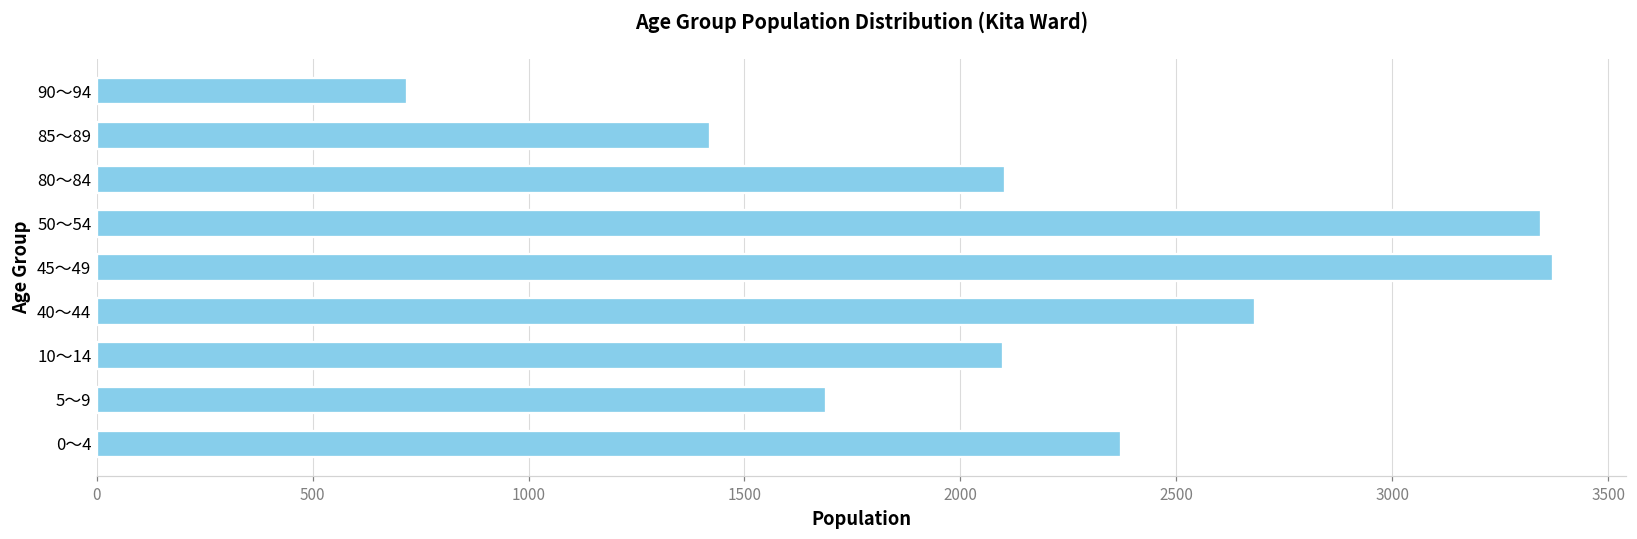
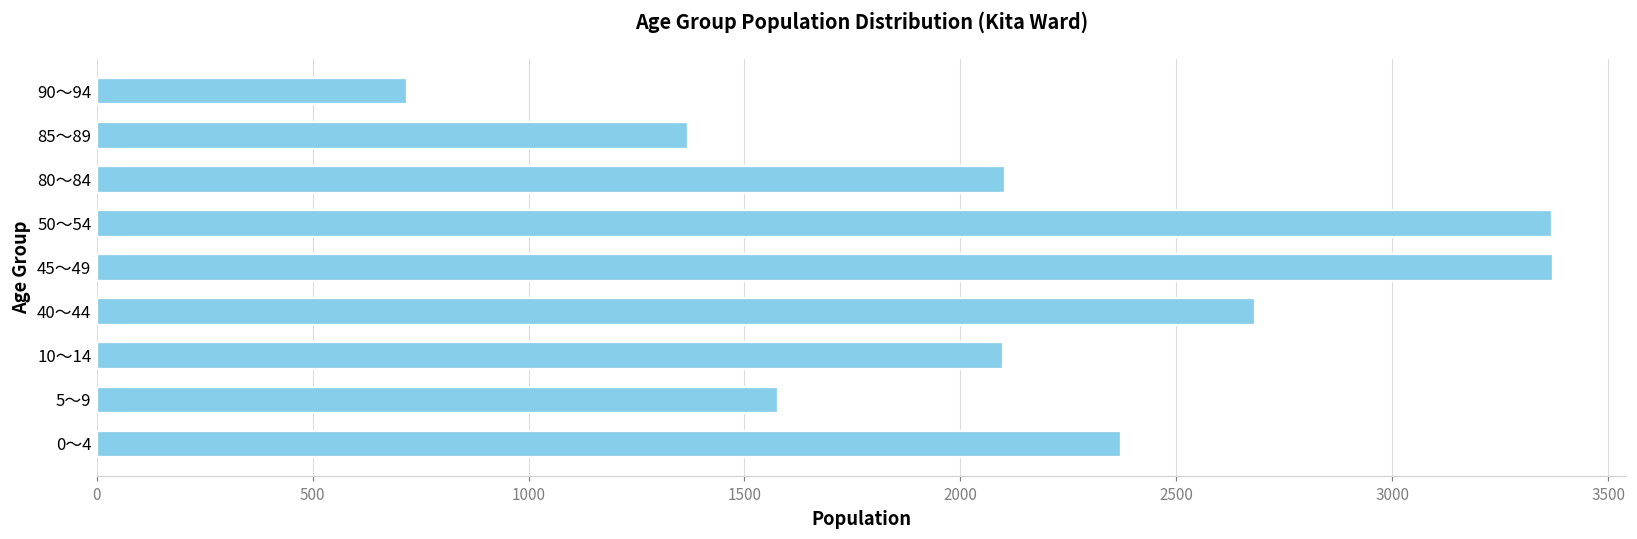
  {
    "90～94": 720,
-   "85～89": 1420,
+   "85～89": 1370,
    "80～84": 2100,
-   "50～54": 3350,
+   "50～54": 3370,
    "45～49": 3370,
    "40～44": 2680,
    "10～14": 2100,
-   "5～9": 1690,
+   "5～9": 1580,
    "0～4": 2370
  }
